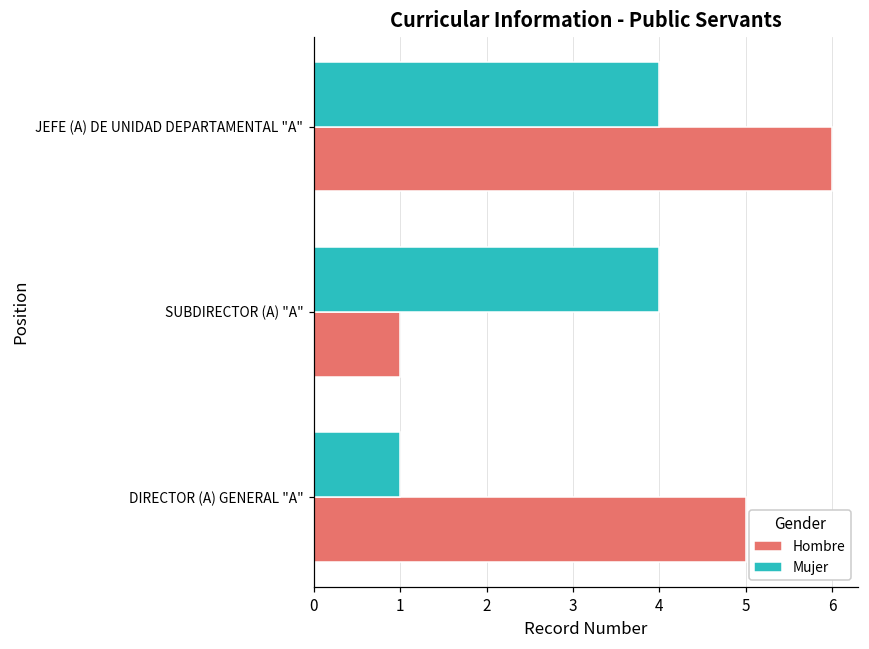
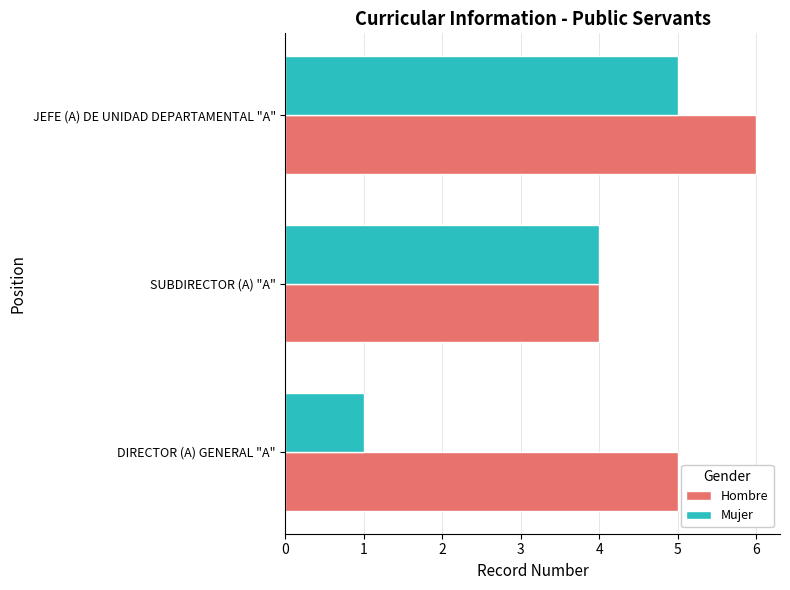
  {
    "Hombre": {
      "JEFE (A) DE UNIDAD DEPARTAMENTAL \"A\"": 6,
-     "SUBDIRECTOR (A) \"A\"": 1,
+     "SUBDIRECTOR (A) \"A\"": 4,
      "DIRECTOR (A) GENERAL \"A\"": 5
    },
    "Mujer": {
-     "JEFE (A) DE UNIDAD DEPARTAMENTAL \"A\"": 4,
+     "JEFE (A) DE UNIDAD DEPARTAMENTAL \"A\"": 5,
      "SUBDIRECTOR (A) \"A\"": 4,
      "DIRECTOR (A) GENERAL \"A\"": 1
    }
  }
